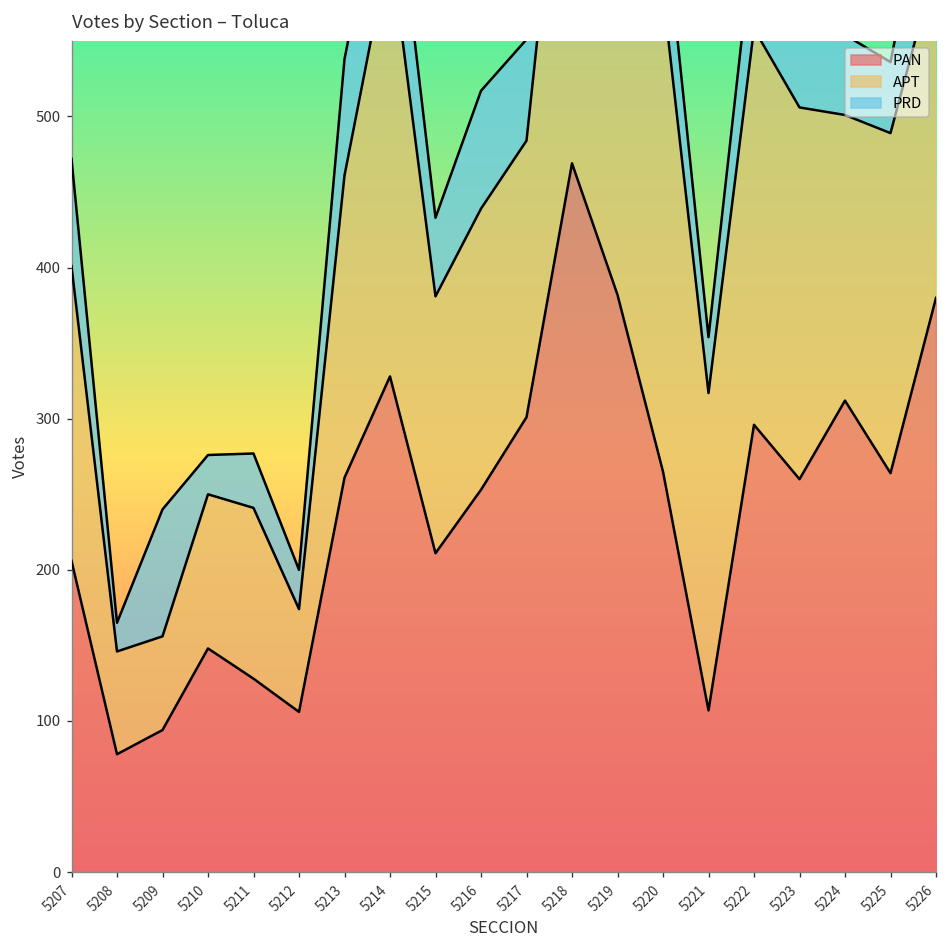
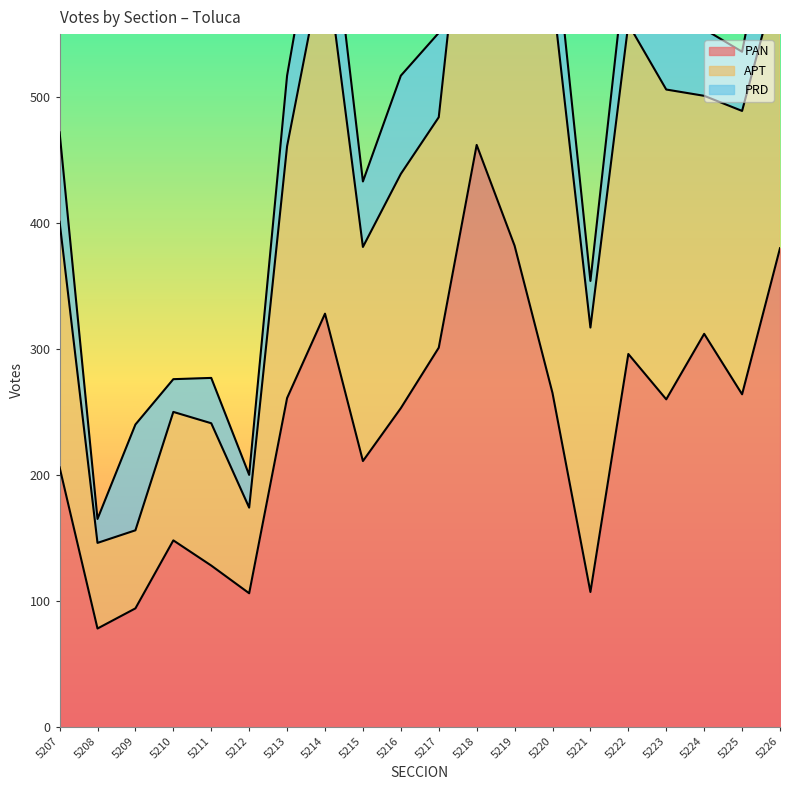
  {
    "PAN": {
      "5207": 206,
      "5208": 78,
      "5209": 94,
      "5210": 148,
      "5211": 128,
      "5212": 106,
      "5213": 261,
      "5214": 328,
      "5215": 211,
      "5216": 253,
      "5217": 301,
-     "5218": 469,
+     "5218": 462,
      "5219": 382,
      "5220": 265,
      "5221": 107,
      "5222": 296,
      "5223": 260,
      "5224": 312,
      "5225": 264,
      "5226": 380
    },
    "APT": {
      "5207": 195,
      "5208": 68,
      "5209": 62,
      "5210": 102,
      "5211": 113,
      "5212": 68,
      "5213": 200,
      "5215": 170,
      "5216": 186,
      "5217": 183,
      "5221": 210,
      "5223": 246,
      "5225": 225
    },
    "PRD": {
      "5207": 71,
      "5208": 19,
      "5209": 84,
      "5210": 26,
      "5211": 36,
      "5212": 26,
-     "5213": 77,
+     "5213": 56,
      "5215": 52,
      "5216": 78,
      "5217": 67,
      "5221": 37
    }
  }
